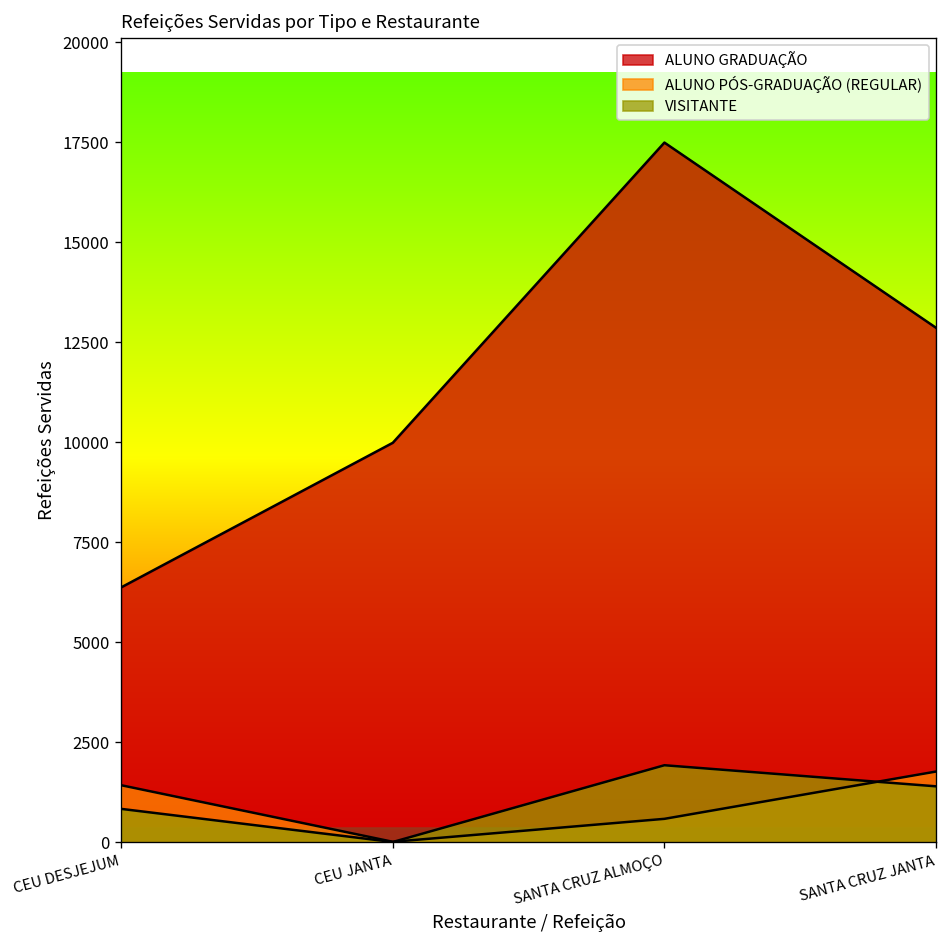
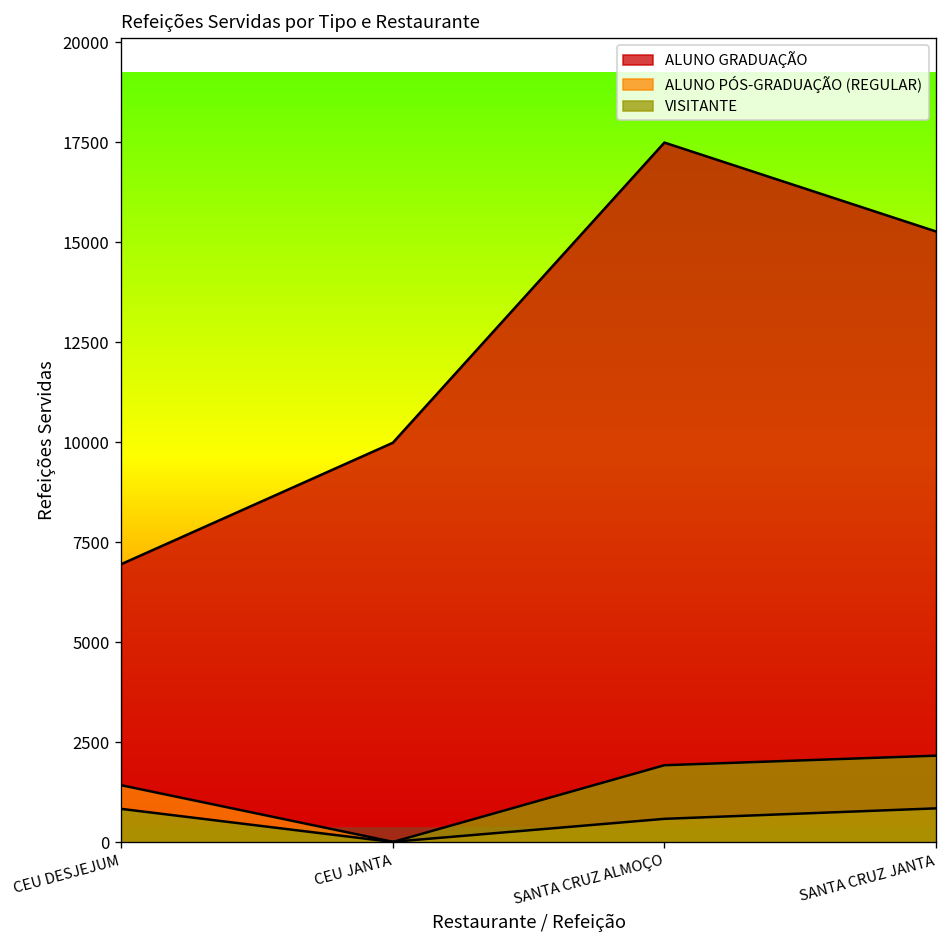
  {
    "ALUNO GRADUAÇÃO": {
-     "CEU DESJEJUM": 6400,
+     "CEU DESJEJUM": 7000,
      "CEU JANTA": 10000,
      "SANTA CRUZ ALMOÇO": 17500,
-     "SANTA CRUZ JANTA": 12900
+     "SANTA CRUZ JANTA": 15300
    },
    "ALUNO PÓS-GRADUAÇÃO (REGULAR)": {
      "CEU DESJEJUM": 1400,
      "SANTA CRUZ ALMOÇO": 600,
-     "SANTA CRUZ JANTA": 1800
+     "SANTA CRUZ JANTA": 900
    },
    "VISITANTE": {
      "CEU DESJEJUM": 800,
      "SANTA CRUZ ALMOÇO": 1900,
-     "SANTA CRUZ JANTA": 1400
+     "SANTA CRUZ JANTA": 2200
    }
  }
